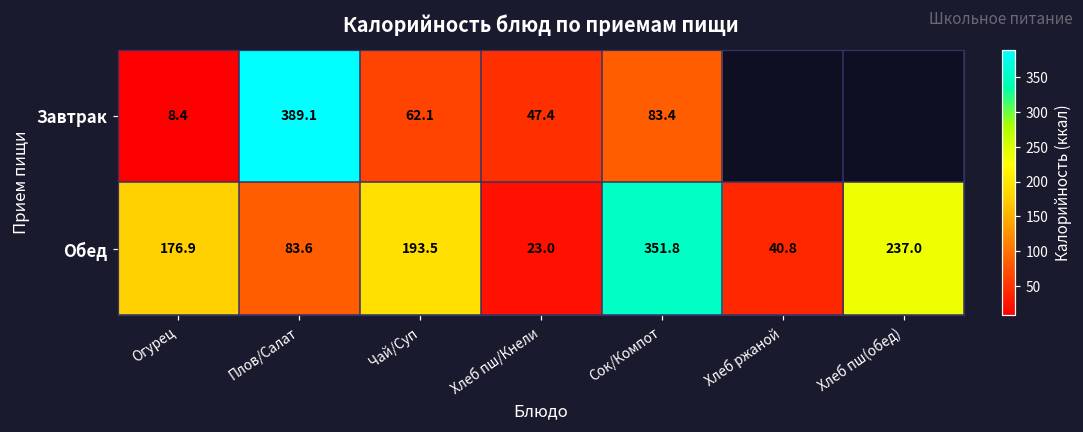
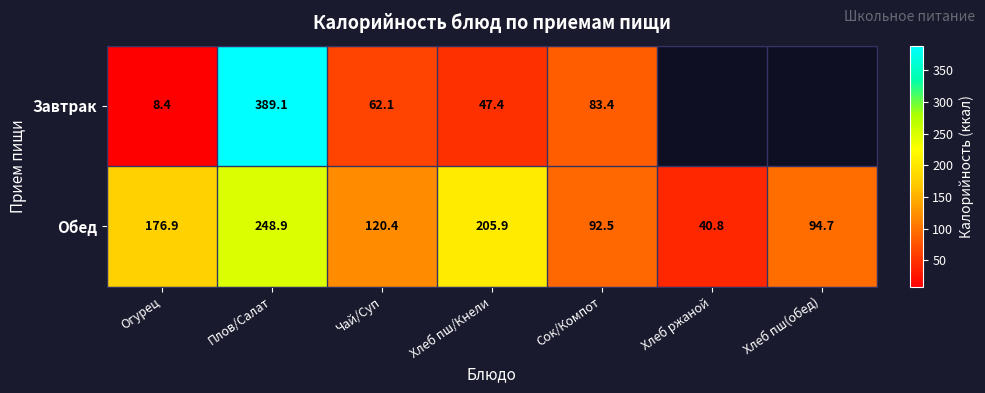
  {
    "Завтрак": {
      "Огурец": 8.4,
      "Плов/Салат": 389.1,
      "Чай/Суп": 62.1,
      "Хлеб пш/Кнели": 47.4,
      "Сок/Компот": 83.4
    },
    "Обед": {
      "Огурец": 176.9,
-     "Плов/Салат": 83.6,
-     "Чай/Суп": 193.5,
-     "Хлеб пш/Кнели": 23.0,
-     "Сок/Компот": 351.8,
+     "Плов/Салат": 248.9,
+     "Чай/Суп": 120.4,
+     "Хлеб пш/Кнели": 205.9,
+     "Сок/Компот": 92.5,
      "Хлеб ржаной": 40.8,
-     "Хлеб пш(обед)": 237.0
+     "Хлеб пш(обед)": 94.7
    }
  }
